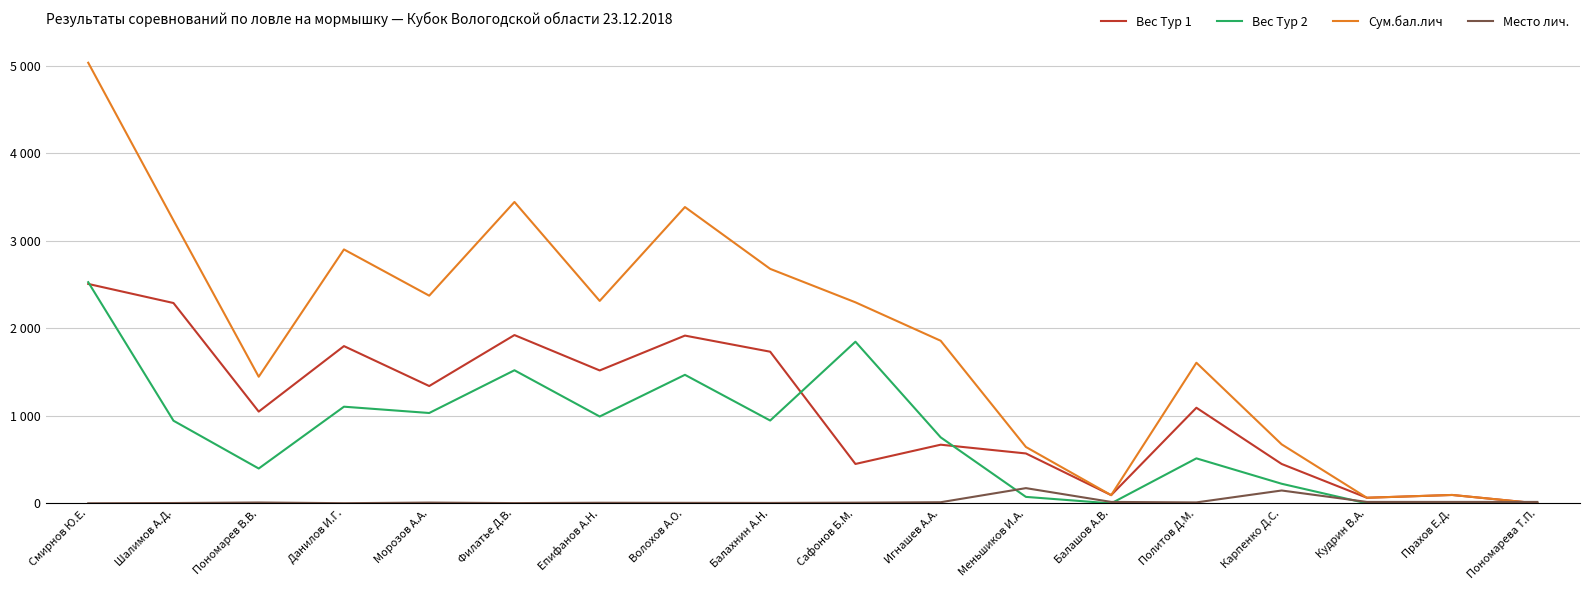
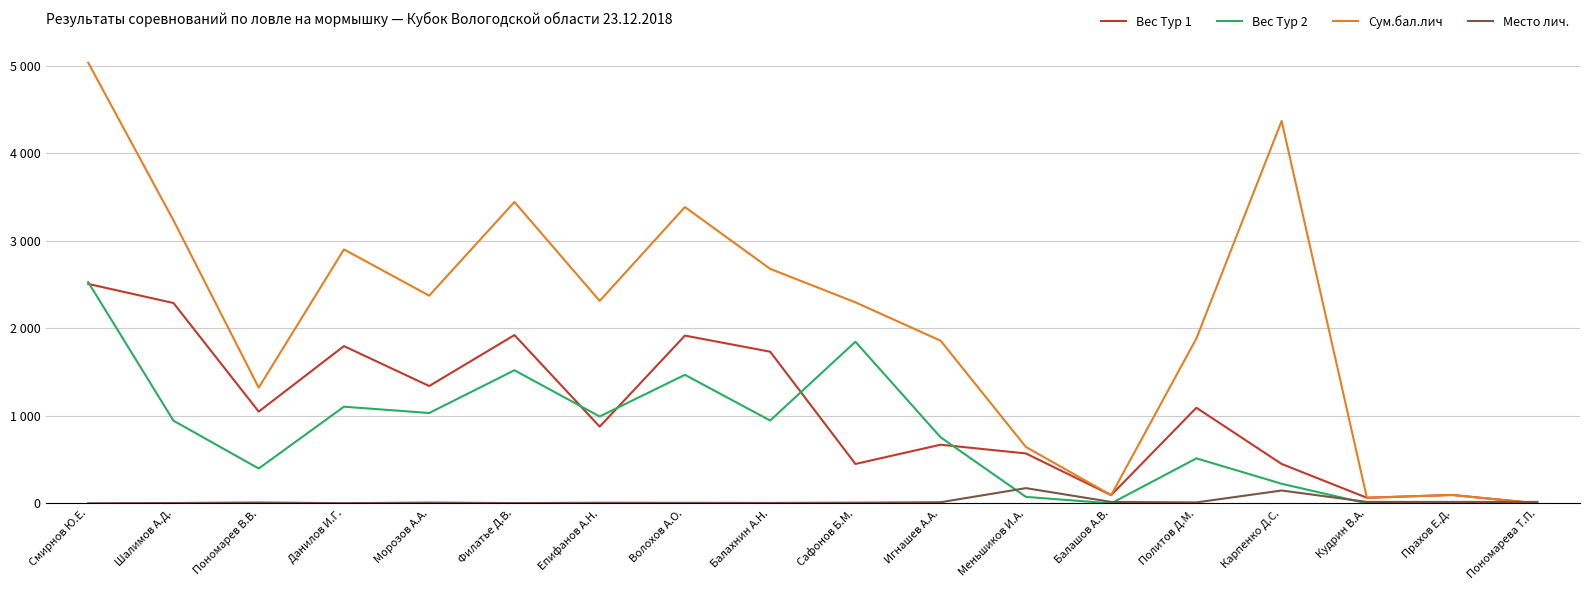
  {
    "Вес Тур 1": {
      "Шалимов А.Д.": 2300,
      "Пономарев В.В.": 1000,
      "Данилов И.Г.": 1800,
      "Морозов А.А.": 1300,
      "Филатье Д.В.": 1900,
-     "Епифанов А.Н.": 1500,
+     "Епифанов А.Н.": 900,
      "Волохов А.О.": 1900,
      "Балахнин А.Н.": 1700,
      "Сафонов Б.М.": 500,
      "Игнашев А.А.": 700,
      "Меньшиков И.А.": 600,
      "Политов Д.М.": 1100,
      "Карпенко Д.С.": 500
    },
    "Вес Тур 2": {
      "Шалимов А.Д.": 900,
      "Пономарев В.В.": 400,
      "Данилов И.Г.": 1100,
      "Морозов А.А.": 1000,
      "Филатье Д.В.": 1500,
      "Епифанов А.Н.": 1000,
      "Волохов А.О.": 1500,
      "Балахнин А.Н.": 900,
      "Сафонов Б.М.": 1800,
      "Игнашев А.А.": 800,
      "Меньшиков И.А.": 100,
      "Политов Д.М.": 500,
      "Карпенко Д.С.": 200
    },
    "Сум.бал.лич": {
      "Смирнов Ю.Е.": 5000,
      "Шалимов А.Д.": 3200,
-     "Пономарев В.В.": 1400,
+     "Пономарев В.В.": 1300,
      "Данилов И.Г.": 2900,
      "Морозов А.А.": 2400,
      "Филатье Д.В.": 3400,
      "Епифанов А.Н.": 2300,
      "Волохов А.О.": 3400,
      "Балахнин А.Н.": 2700,
      "Сафонов Б.М.": 2300,
      "Игнашев А.А.": 1900,
      "Меньшиков И.А.": 600,
-     "Политов Д.М.": 1600,
-     "Карпенко Д.С.": 700
+     "Политов Д.М.": 1900,
+     "Карпенко Д.С.": 4400
    },
    "Место лич.": {
      "Смирнов Ю.Е.": 0,
      "Шалимов А.Д.": 0,
      "Пономарев В.В.": 0,
      "Данилов И.Г.": 0,
      "Морозов А.А.": 0,
      "Филатье Д.В.": 0,
      "Епифанов А.Н.": 0,
      "Волохов А.О.": 0,
      "Балахнин А.Н.": 0,
      "Сафонов Б.М.": 0,
      "Игнашев А.А.": 0,
      "Меньшиков И.А.": 200,
      "Политов Д.М.": 0,
      "Карпенко Д.С.": 100
    }
  }
